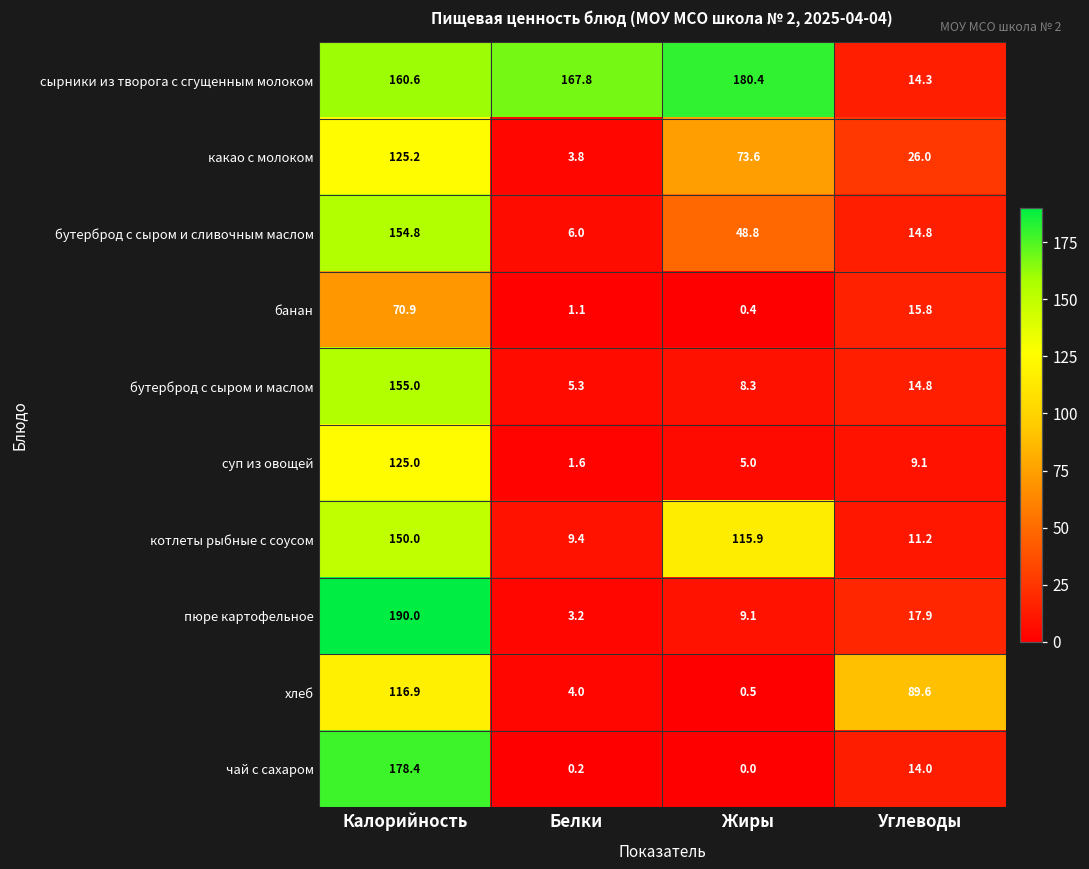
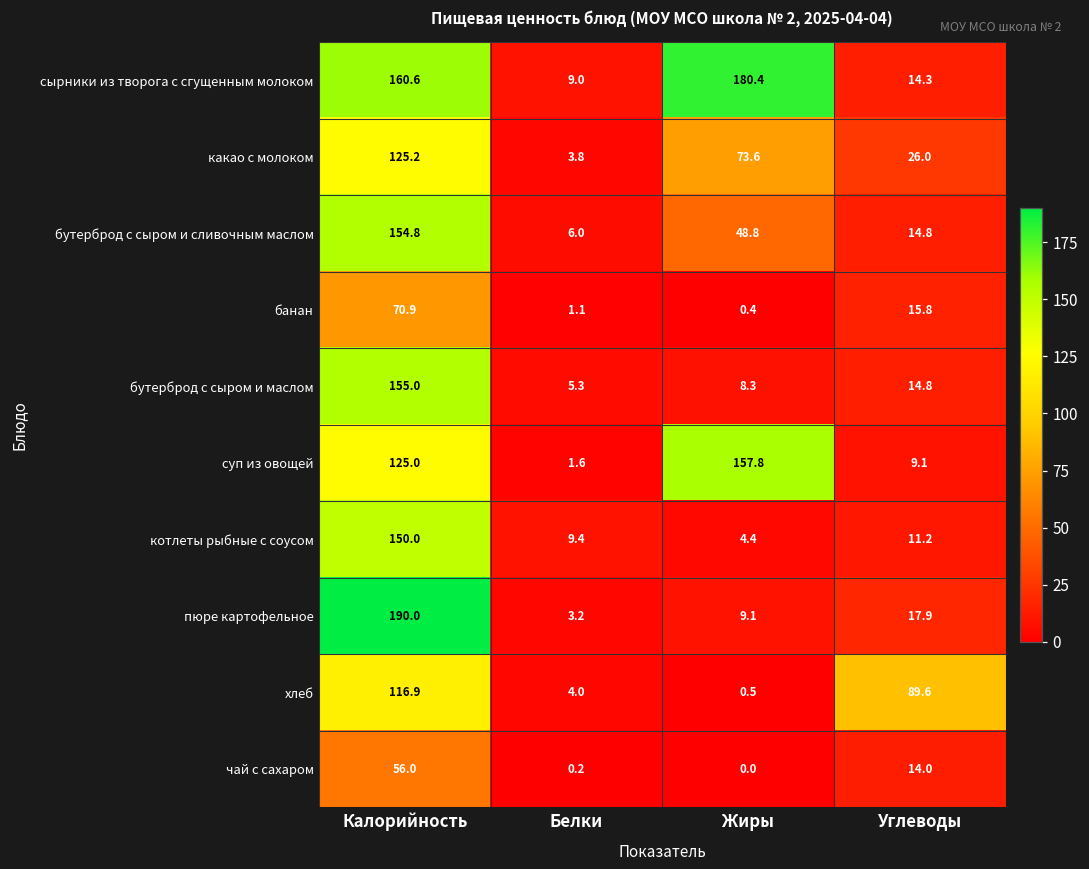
  {
    "сырники из творога с сгущенным молоком": {
      "Калорийность": 160.6,
-     "Белки": 167.8,
+     "Белки": 9.0,
      "Жиры": 180.4,
      "Углеводы": 14.3
    },
    "какао с молоком": {
      "Калорийность": 125.2,
      "Белки": 3.8,
      "Жиры": 73.6,
      "Углеводы": 26.0
    },
    "бутерброд с сыром и сливочным маслом": {
      "Калорийность": 154.8,
      "Белки": 6.0,
      "Жиры": 48.8,
      "Углеводы": 14.8
    },
    "банан": {
      "Калорийность": 70.9,
      "Белки": 1.1,
      "Жиры": 0.4,
      "Углеводы": 15.8
    },
    "бутерброд с сыром и маслом": {
      "Калорийность": 155.0,
      "Белки": 5.3,
      "Жиры": 8.3,
      "Углеводы": 14.8
    },
    "суп из овощей": {
      "Калорийность": 125.0,
      "Белки": 1.6,
-     "Жиры": 5.0,
+     "Жиры": 157.8,
      "Углеводы": 9.1
    },
    "котлеты рыбные с соусом": {
      "Калорийность": 150.0,
      "Белки": 9.4,
-     "Жиры": 115.9,
+     "Жиры": 4.4,
      "Углеводы": 11.2
    },
    "пюре картофельное": {
      "Калорийность": 190.0,
      "Белки": 3.2,
      "Жиры": 9.1,
      "Углеводы": 17.9
    },
    "хлеб": {
      "Калорийность": 116.9,
      "Белки": 4.0,
      "Жиры": 0.5,
      "Углеводы": 89.6
    },
    "чай с сахаром": {
-     "Калорийность": 178.4,
+     "Калорийность": 56.0,
      "Белки": 0.2,
      "Жиры": 0.0,
      "Углеводы": 14.0
    }
  }
